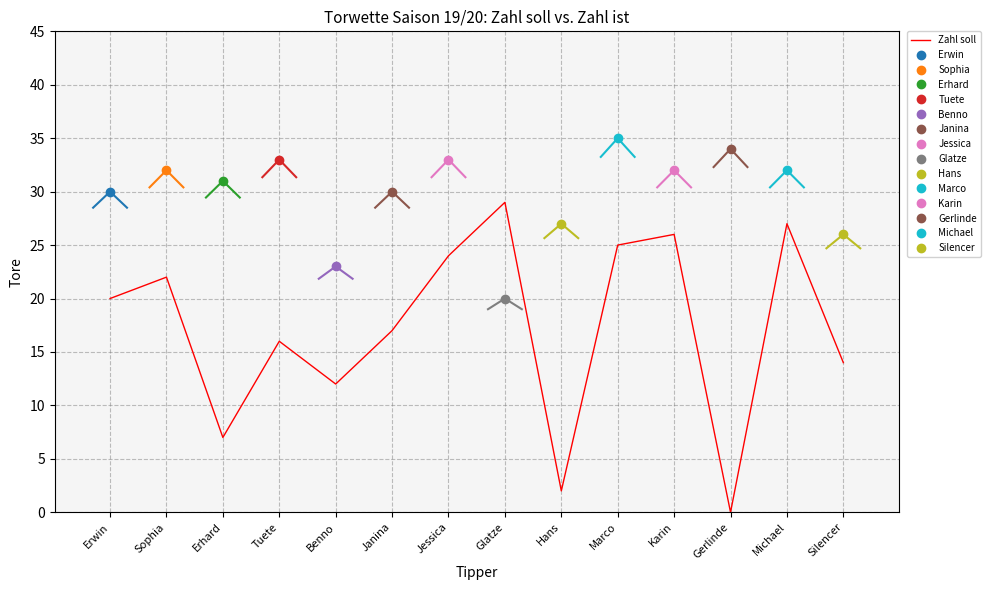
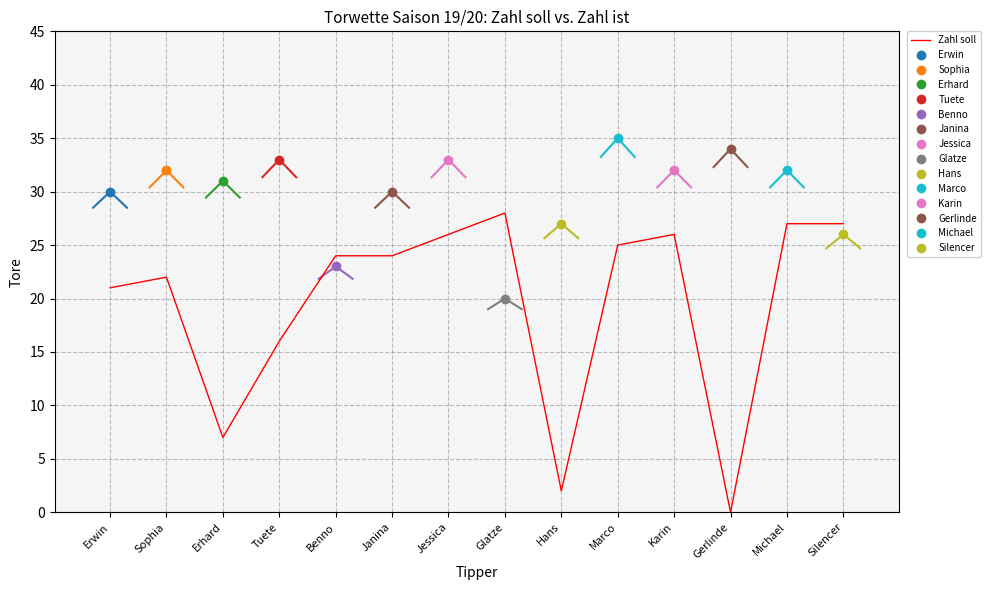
  {
    "Zahl soll": {
-     "Erwin": 20,
+     "Erwin": 21,
      "Sophia": 22,
      "Erhard": 7,
      "Tuete": 16,
-     "Benno": 12,
-     "Janina": 17,
-     "Jessica": 24,
-     "Glatze": 29,
+     "Benno": 24,
+     "Janina": 24,
+     "Jessica": 26,
+     "Glatze": 28,
      "Hans": 2,
      "Marco": 25,
      "Karin": 26,
      "Gerlinde": 0,
      "Michael": 27,
-     "Silencer": 14
+     "Silencer": 27
    }
  }
